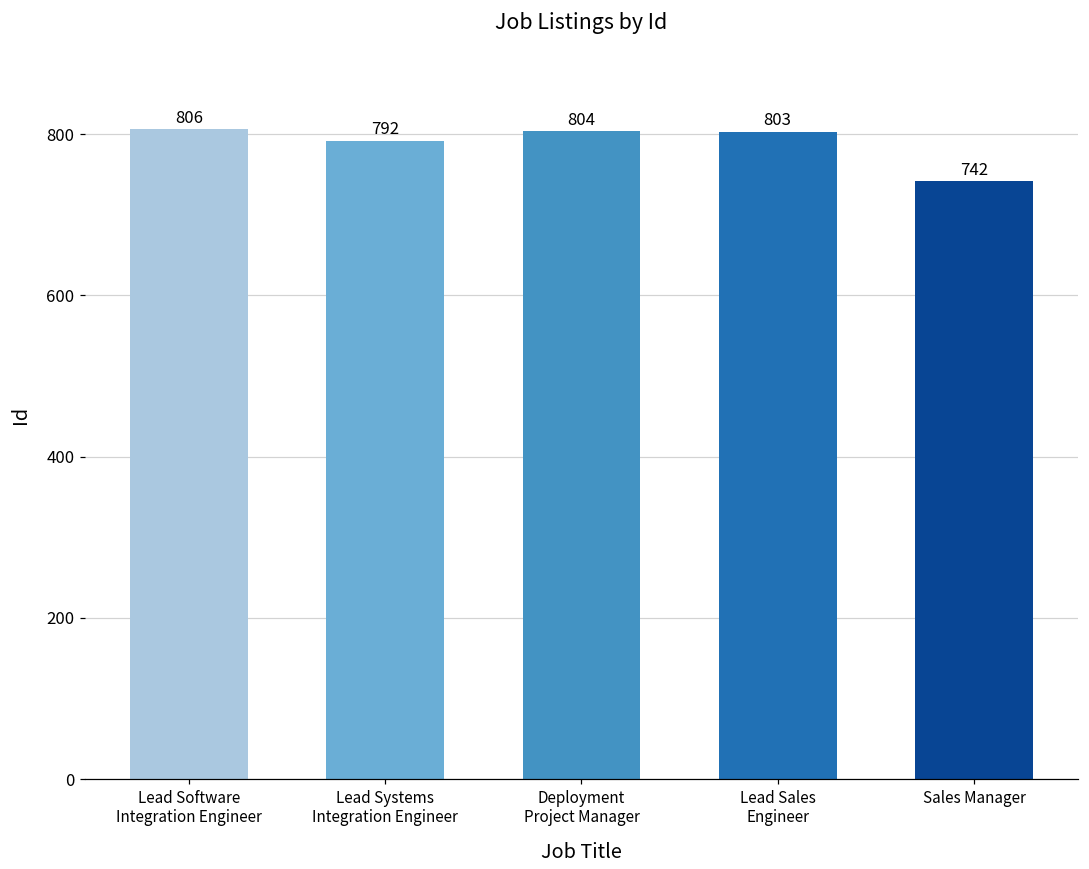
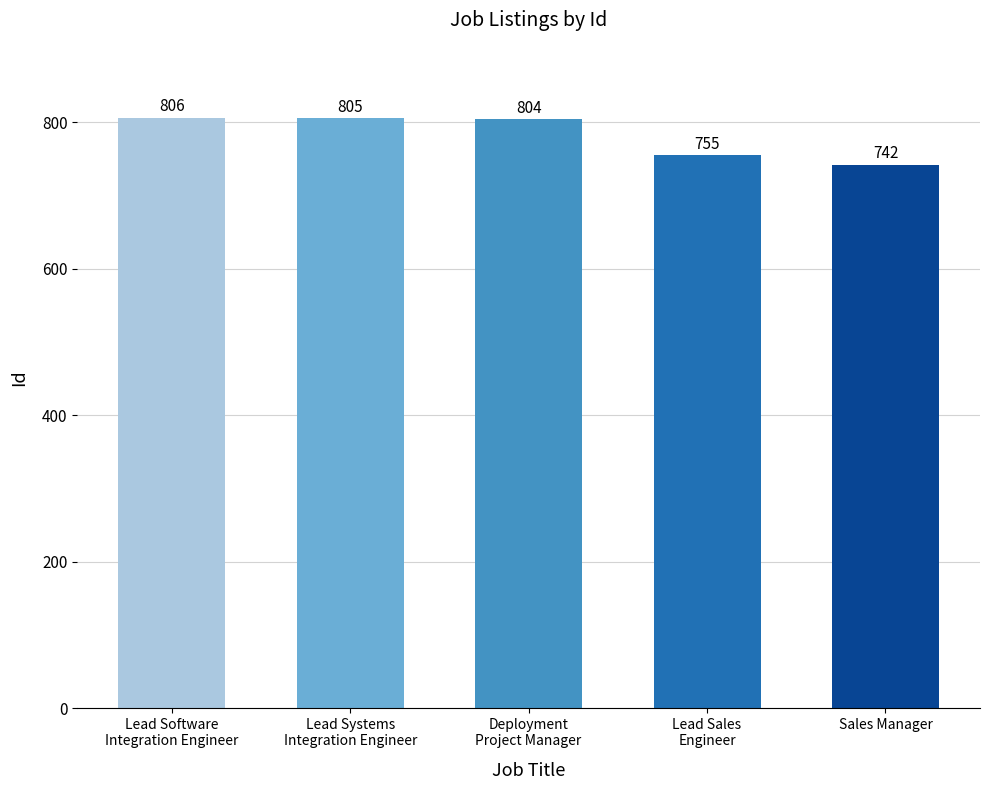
  {
    "Lead Software Integration Engineer": 806,
-   "Lead Systems Integration Engineer": 792,
+   "Lead Systems Integration Engineer": 805,
    "Deployment Project Manager": 804,
-   "Lead Sales Engineer": 803,
+   "Lead Sales Engineer": 755,
    "Sales Manager": 742
  }
